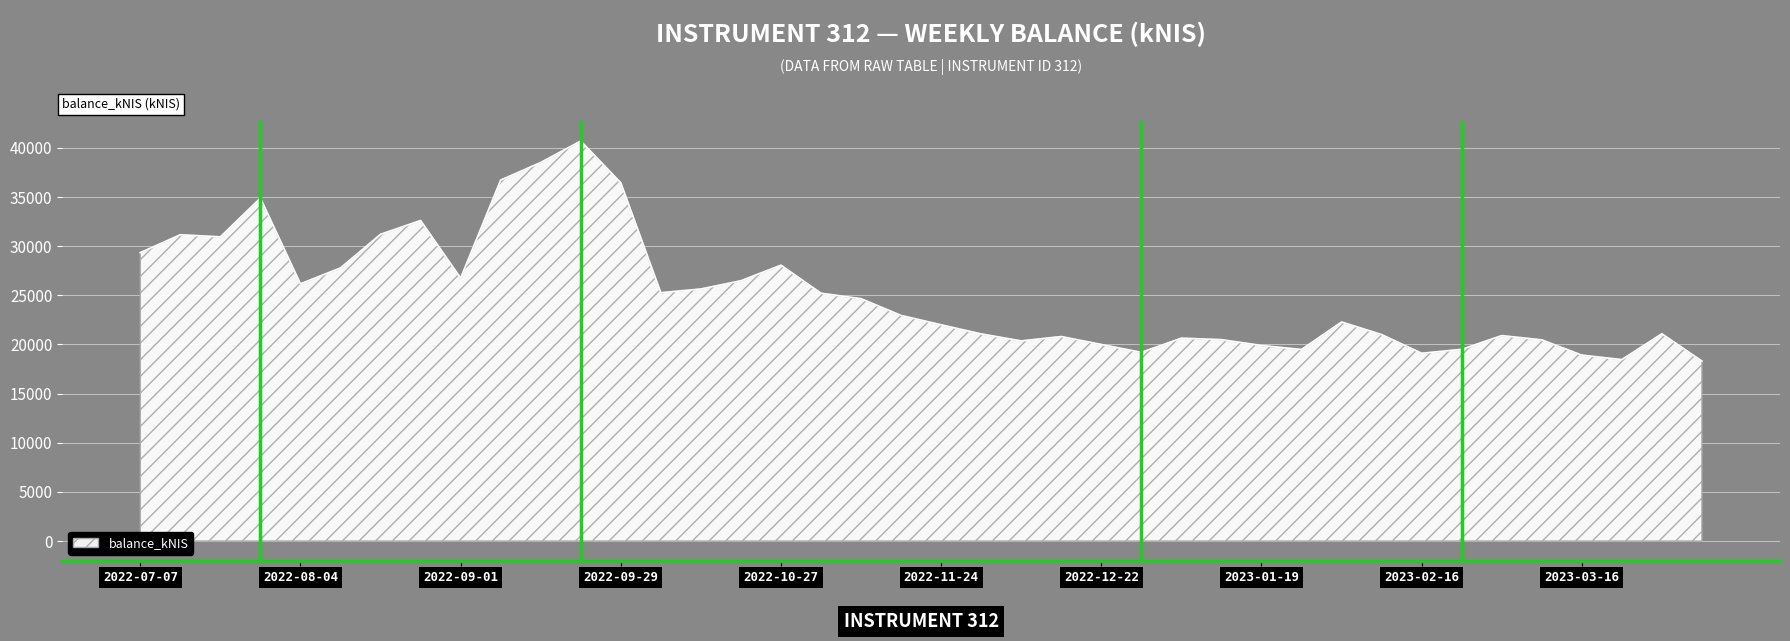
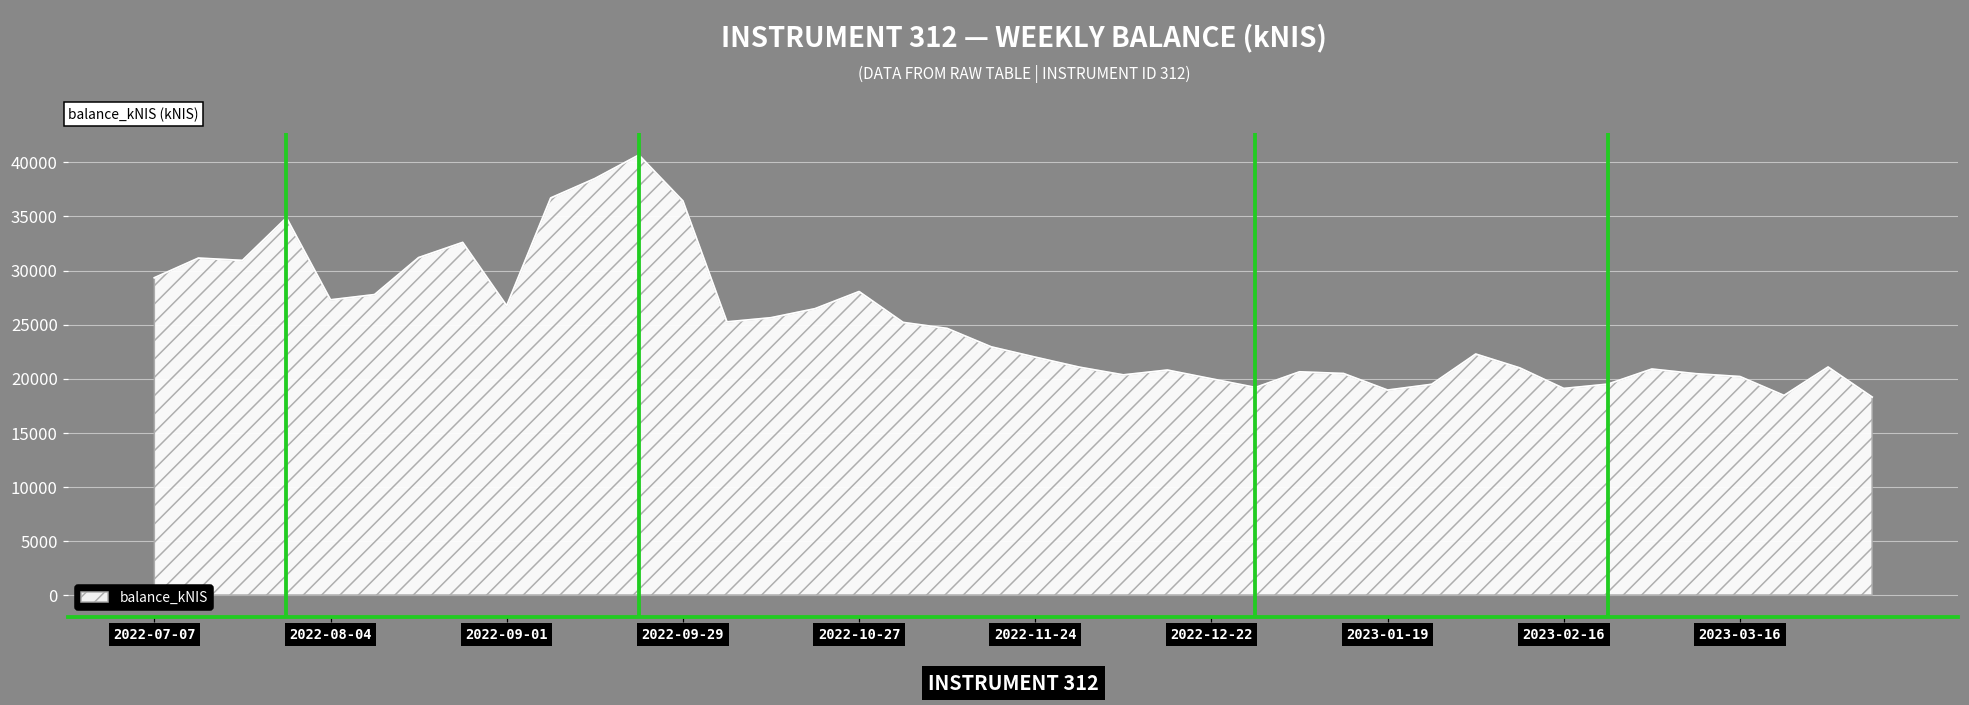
  {
    "2022-07-07": 29000,
-   "2022-08-04": 26000,
+   "2022-08-04": 27000,
    "2022-09-01": 27000,
    "2022-09-29": 36000,
    "2022-10-27": 28000,
    "2022-11-24": 22000,
    "2022-12-22": 20000,
-   "2023-01-19": 20000,
+   "2023-01-19": 19000,
    "2023-02-16": 19000,
-   "2023-03-16": 19000
+   "2023-03-16": 20000
  }
